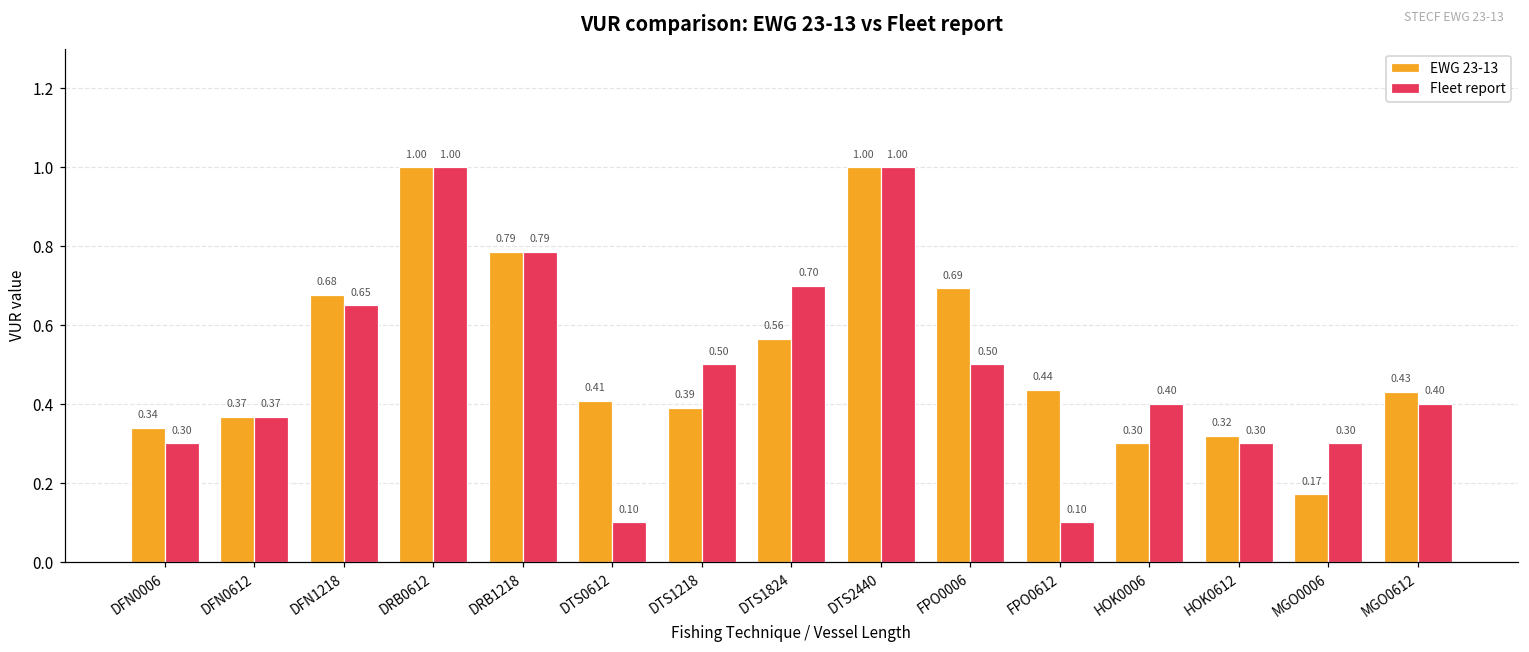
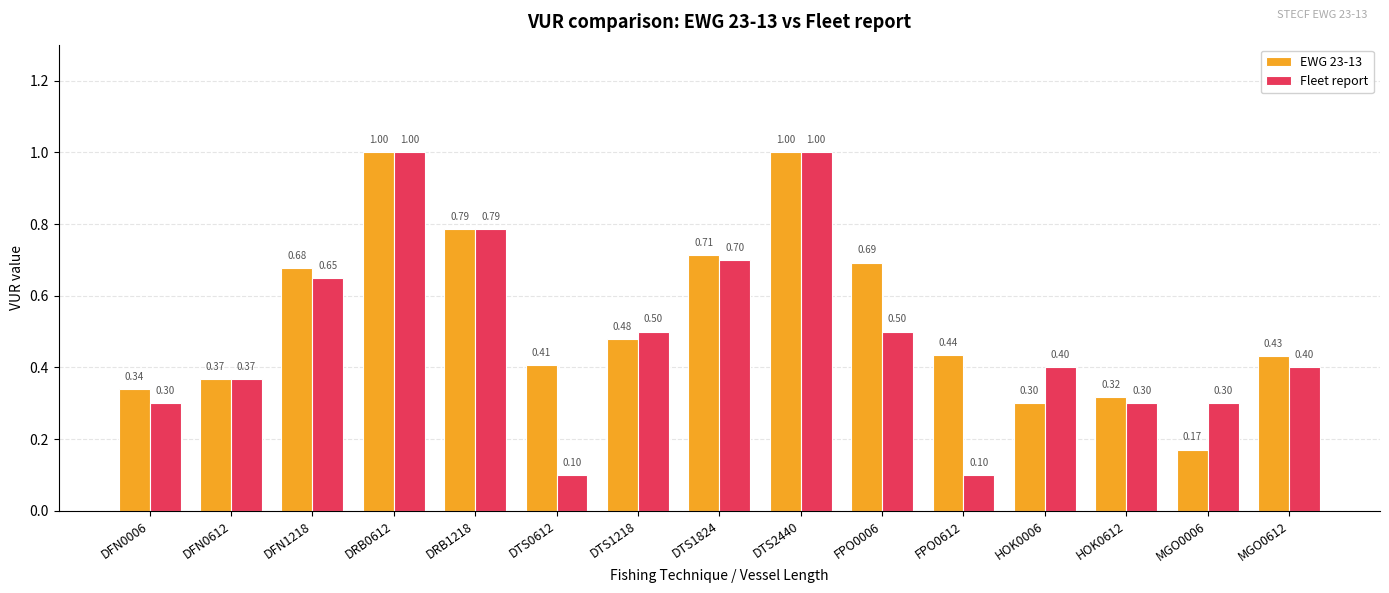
  {
    "EWG 23-13": {
      "DFN0006": 0.34,
      "DFN0612": 0.37,
      "DFN1218": 0.68,
      "DRB0612": 1.00,
      "DRB1218": 0.79,
      "DTS0612": 0.41,
-     "DTS1218": 0.39,
-     "DTS1824": 0.56,
+     "DTS1218": 0.48,
+     "DTS1824": 0.71,
      "DTS2440": 1.00,
      "FPO0006": 0.69,
      "FPO0612": 0.44,
      "HOK0006": 0.30,
      "HOK0612": 0.32,
      "MGO0006": 0.17,
      "MGO0612": 0.43
    },
    "Fleet report": {
      "DFN0006": 0.30,
      "DFN0612": 0.37,
      "DFN1218": 0.65,
      "DRB0612": 1.00,
      "DRB1218": 0.79,
      "DTS0612": 0.10,
      "DTS1218": 0.50,
      "DTS1824": 0.70,
      "DTS2440": 1.00,
      "FPO0006": 0.50,
      "FPO0612": 0.10,
      "HOK0006": 0.40,
      "HOK0612": 0.30,
      "MGO0006": 0.30,
      "MGO0612": 0.40
    }
  }
